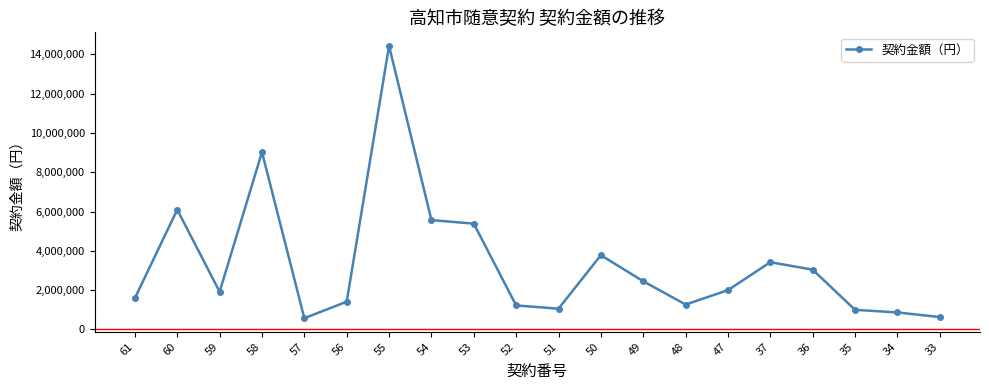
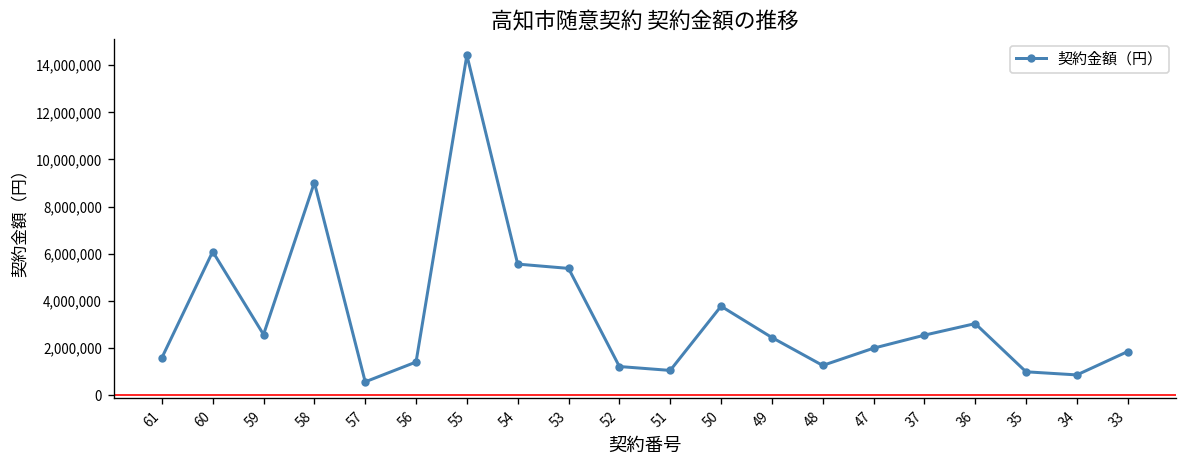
  {
    "61": "1,600,000",
    "60": "6,100,000",
-   "59": "1,900,000",
+   "59": "2,600,000",
    "58": "9,000,000",
    "57": "600,000",
    "56": "1,400,000",
    "55": "14,400,000",
    "54": "5,600,000",
    "53": "5,400,000",
    "52": "1,200,000",
    "51": "1,100,000",
    "50": "3,800,000",
    "49": "2,500,000",
    "48": "1,300,000",
    "47": "2,000,000",
-   "37": "3,400,000",
+   "37": "2,600,000",
    "36": "3,000,000",
    "35": "1,000,000",
    "34": "900,000",
-   "33": "600,000"
+   "33": "1,900,000"
  }
